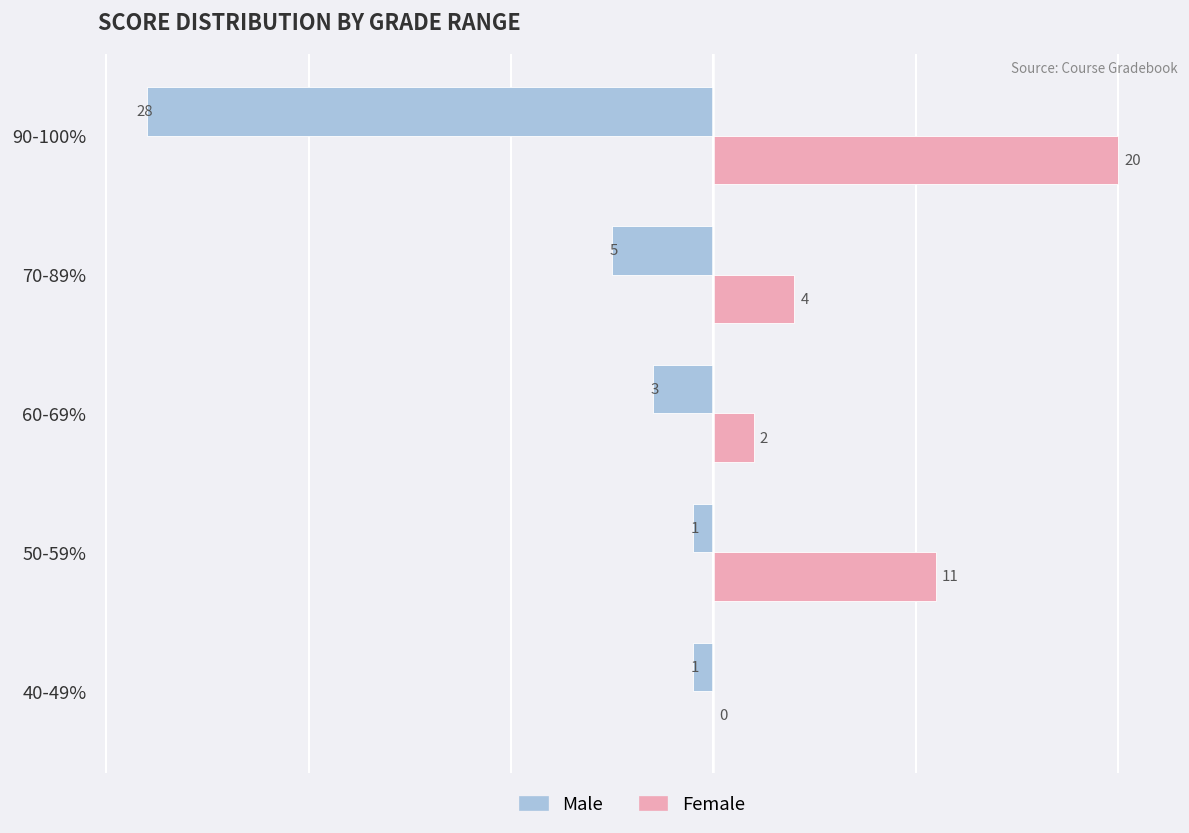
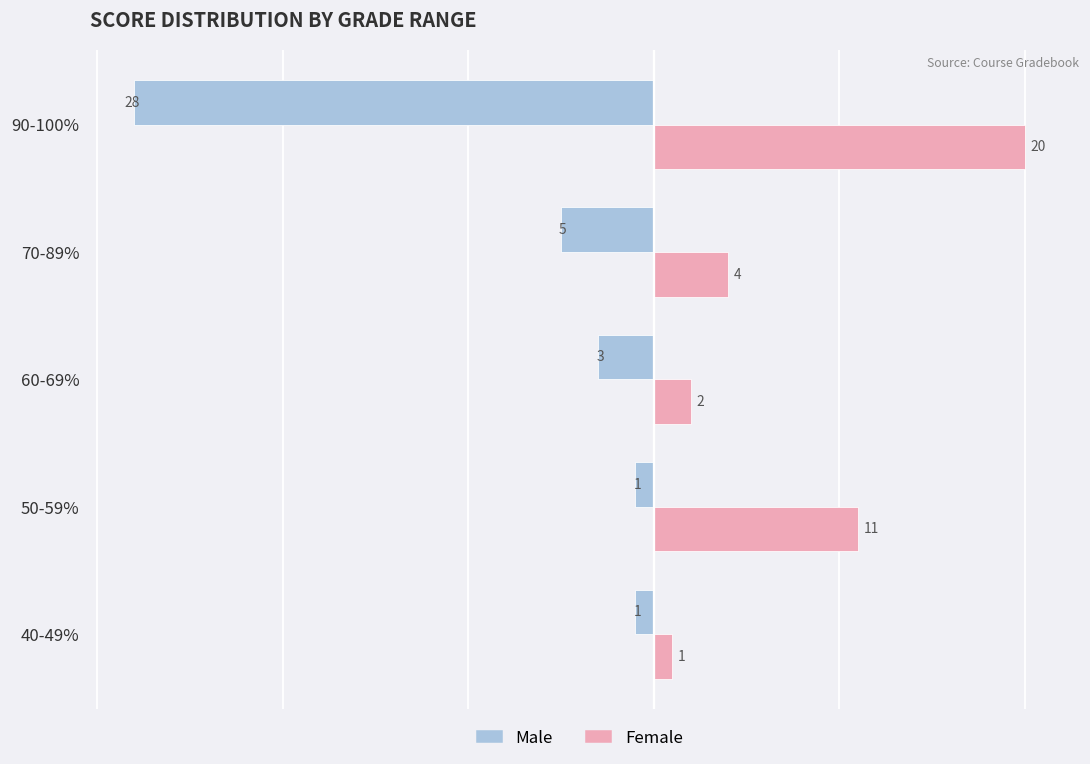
  {
    "Female": {
      "90-100%": 20,
      "70-89%": 4,
      "60-69%": 2,
      "50-59%": 11,
-     "40-49%": 0
+     "40-49%": 1
    }
  }
